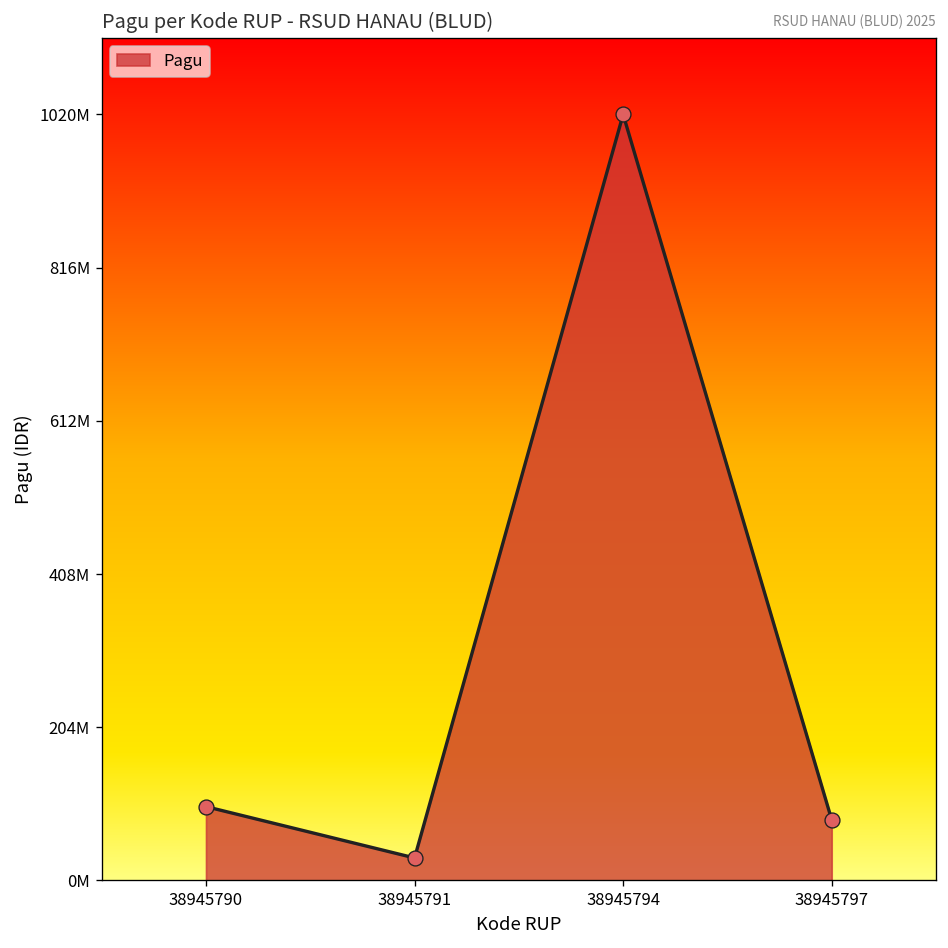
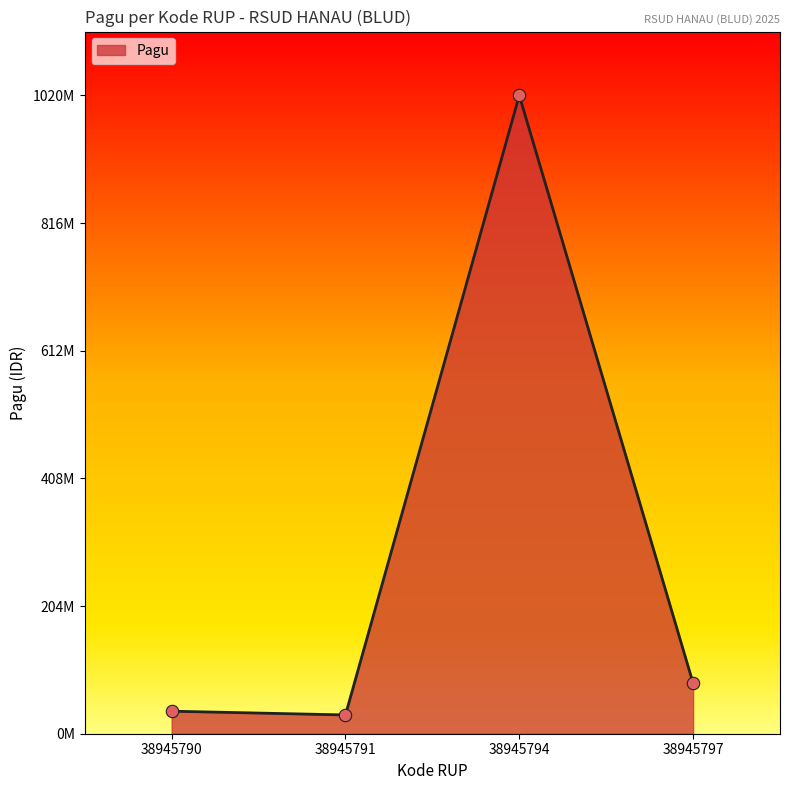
  {
-   "38945790": 100000000,
+   "38945790": 40000000,
    "38945791": 30000000,
    "38945794": 1020000000,
    "38945797": 80000000
  }
